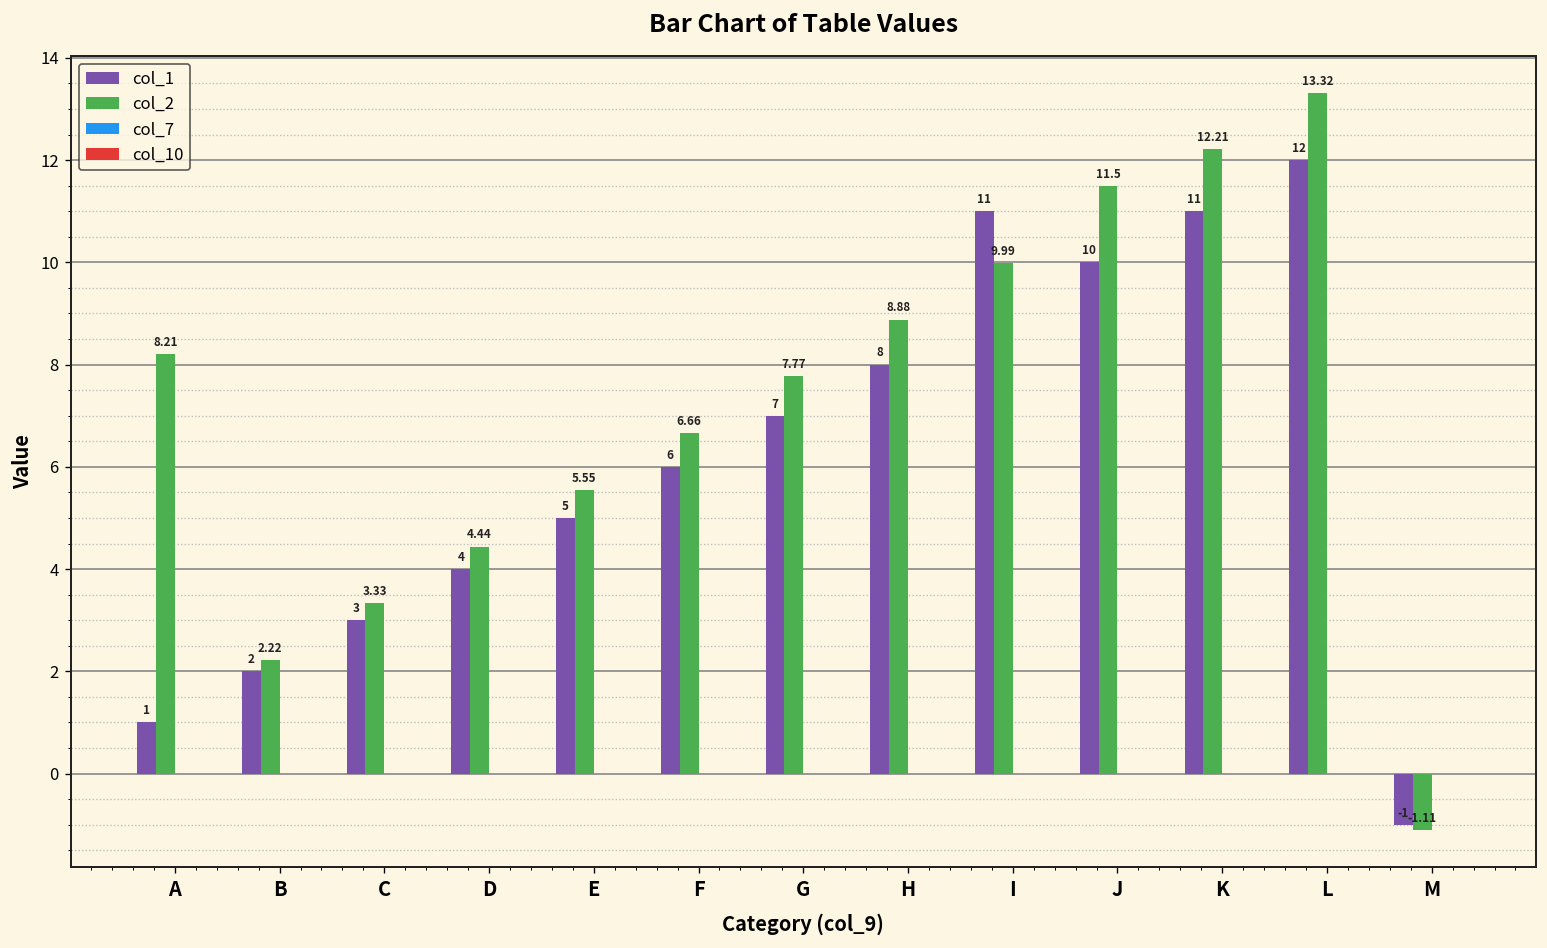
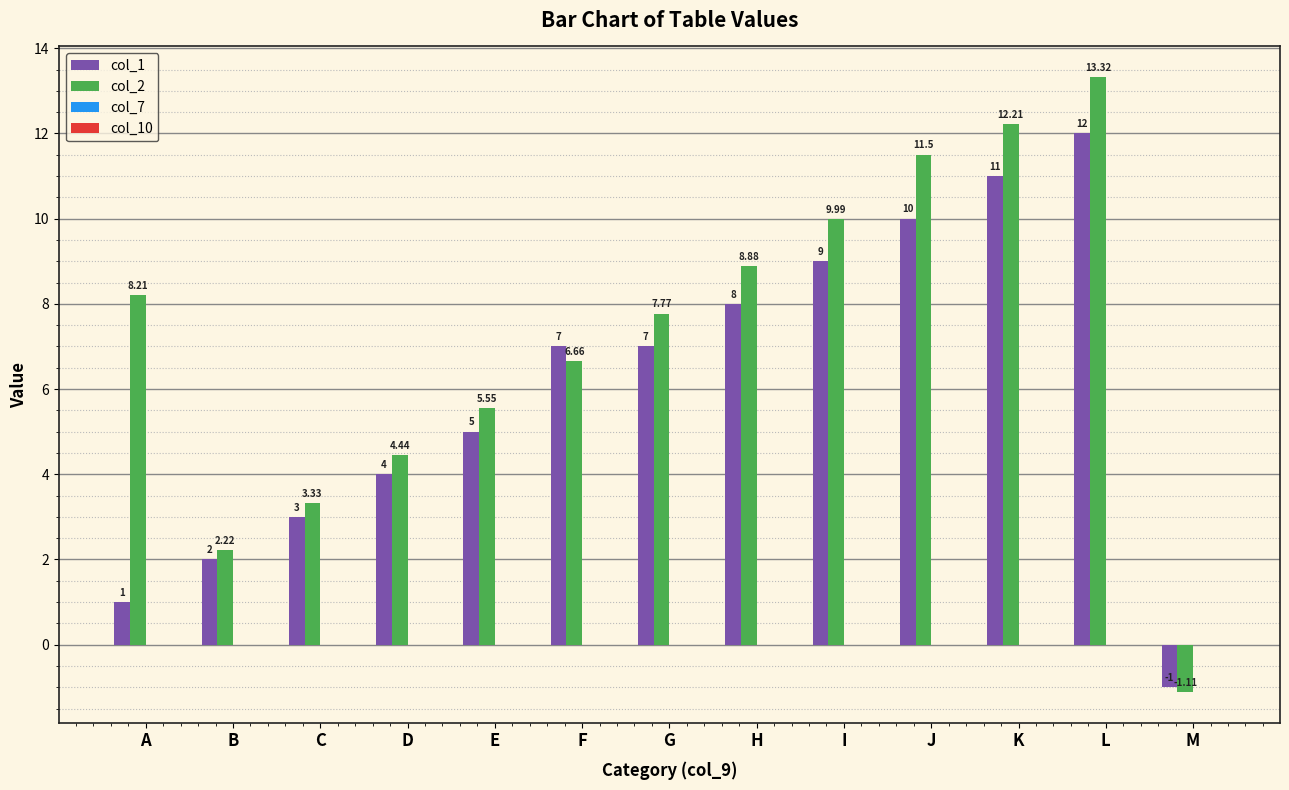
  {
    "col_1": {
      "A": 1,
      "B": 2,
      "C": 3,
      "D": 4,
      "E": 5,
-     "F": 6,
+     "F": 7,
      "G": 7,
      "H": 8,
-     "I": 11,
+     "I": 9,
      "J": 10,
      "K": 11,
      "L": 12,
      "M": -1
    },
    "col_2": {
      "A": 8.21,
      "B": 2.22,
      "C": 3.33,
      "D": 4.44,
      "E": 5.55,
      "F": 6.66,
      "G": 7.77,
      "H": 8.88,
      "I": 9.99,
      "J": 11.5,
      "K": 12.21,
      "L": 13.32,
      "M": -1.11
    },
    "col_7": {
      "A": 0.0,
      "B": 0.0,
      "C": 0.0,
      "D": 0.0,
      "E": 0.0,
      "F": 0.0,
      "G": 0.0,
      "H": 0.0,
      "I": 0.0,
      "J": 0.0,
      "K": 0.0,
      "L": 0.0,
      "M": 0.0
    },
    "col_10": {
      "A": 0.0,
      "B": 0.0,
      "C": 0.0,
      "D": 0.0,
      "E": 0.0,
      "F": 0.0,
      "G": 0.0,
      "H": 0.0,
      "I": 0.0,
      "J": 0.0,
      "K": 0.0,
      "L": 0.0,
      "M": 0.0
    }
  }
